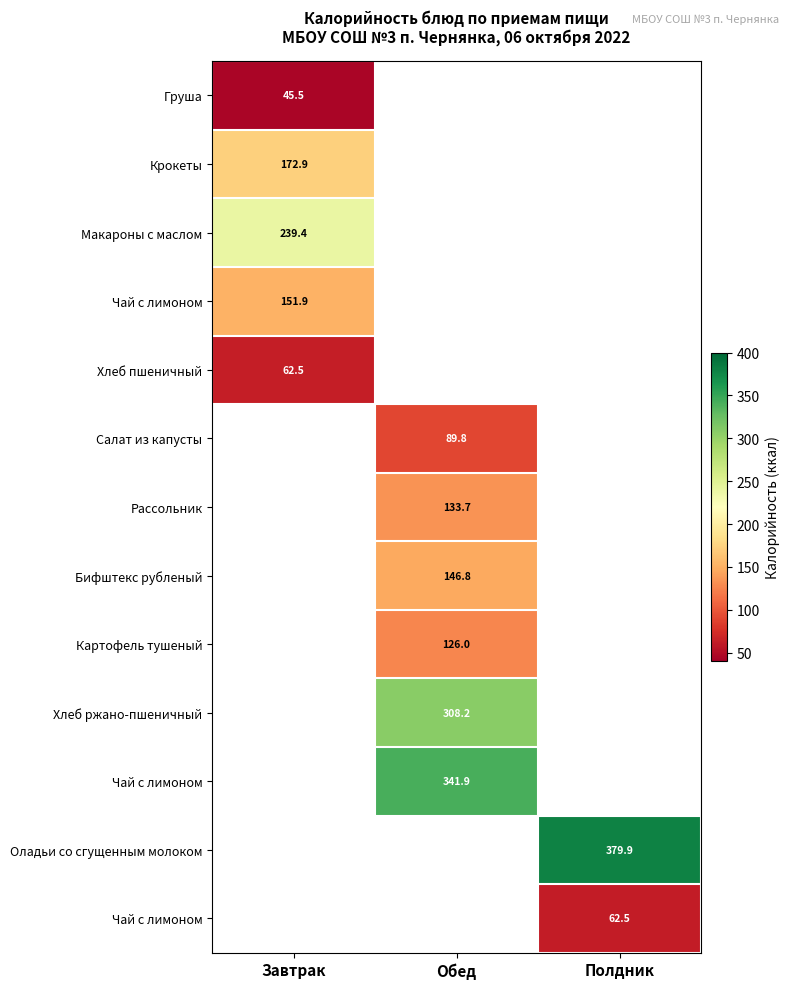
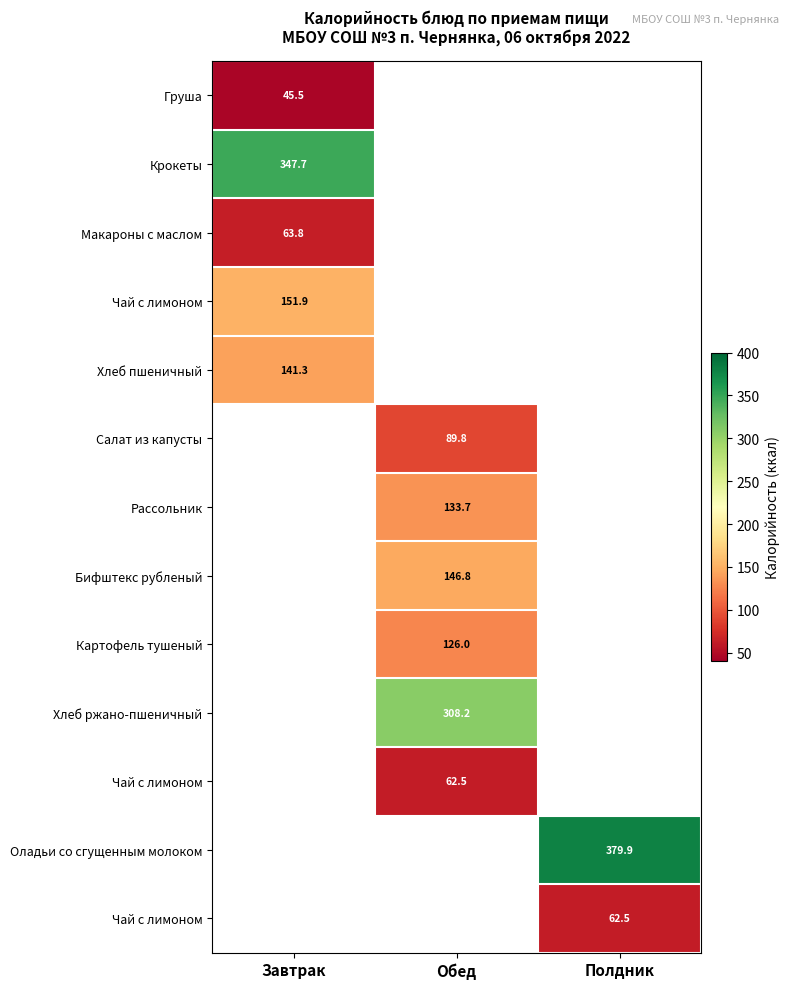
  {
    "Груша": {
      "Завтрак": 45.5
    },
    "Крокеты": {
-     "Завтрак": 172.9
+     "Завтрак": 347.7
    },
    "Макароны с маслом": {
-     "Завтрак": 239.4
+     "Завтрак": 63.8
    },
    "Чай с лимоном": {
      "Завтрак": 151.9,
-     "Обед": 341.9,
+     "Обед": 62.5,
      "Полдник": 62.5
    },
    "Хлеб пшеничный": {
-     "Завтрак": 62.5
+     "Завтрак": 141.3
    },
    "Салат из капусты": {
      "Обед": 89.8
    },
    "Рассольник": {
      "Обед": 133.7
    },
    "Бифштекс рубленый": {
      "Обед": 146.8
    },
    "Картофель тушеный": {
      "Обед": 126.0
    },
    "Хлеб ржано-пшеничный": {
      "Обед": 308.2
    },
    "Оладьи со сгущенным молоком": {
      "Полдник": 379.9
    }
  }
